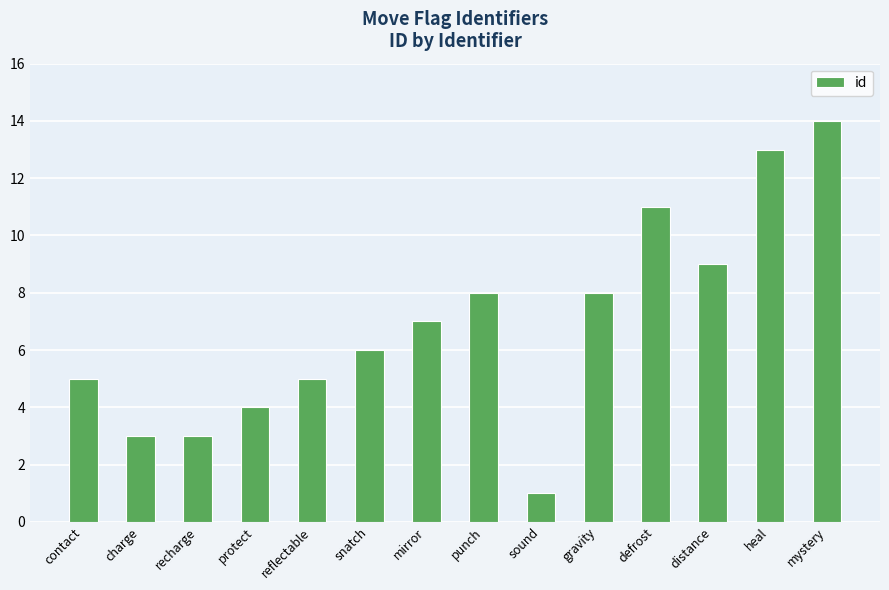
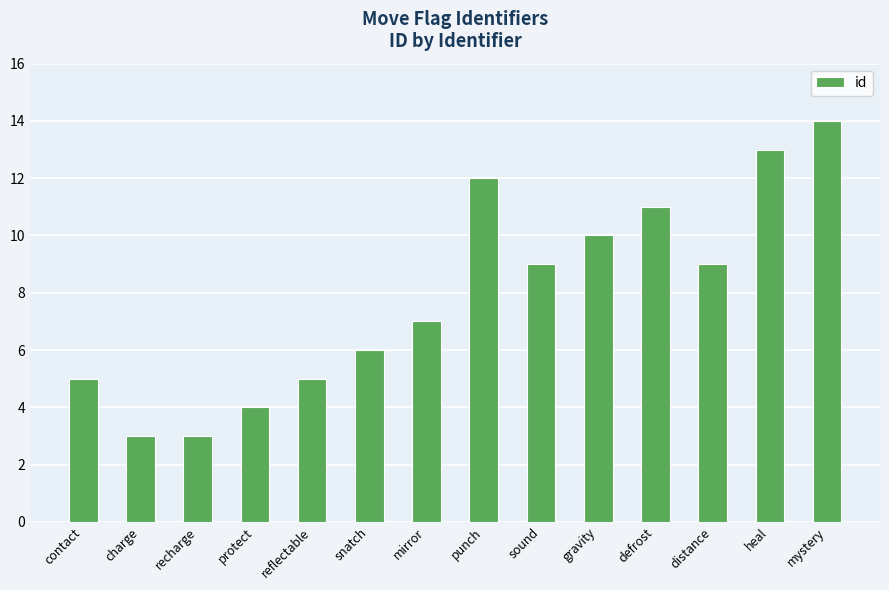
  {
    "contact": 5,
    "charge": 3,
    "recharge": 3,
    "protect": 4,
    "reflectable": 5,
    "snatch": 6,
    "mirror": 7,
-   "punch": 8,
-   "sound": 1,
-   "gravity": 8,
+   "punch": 12,
+   "sound": 9,
+   "gravity": 10,
    "defrost": 11,
    "distance": 9,
    "heal": 13,
    "mystery": 14
  }
